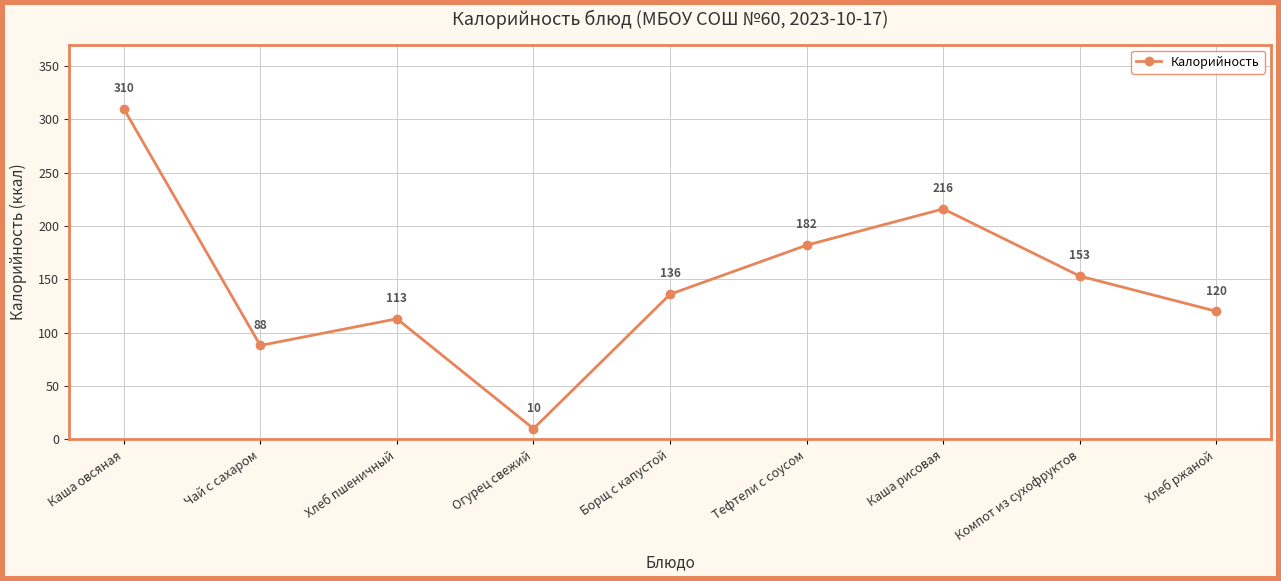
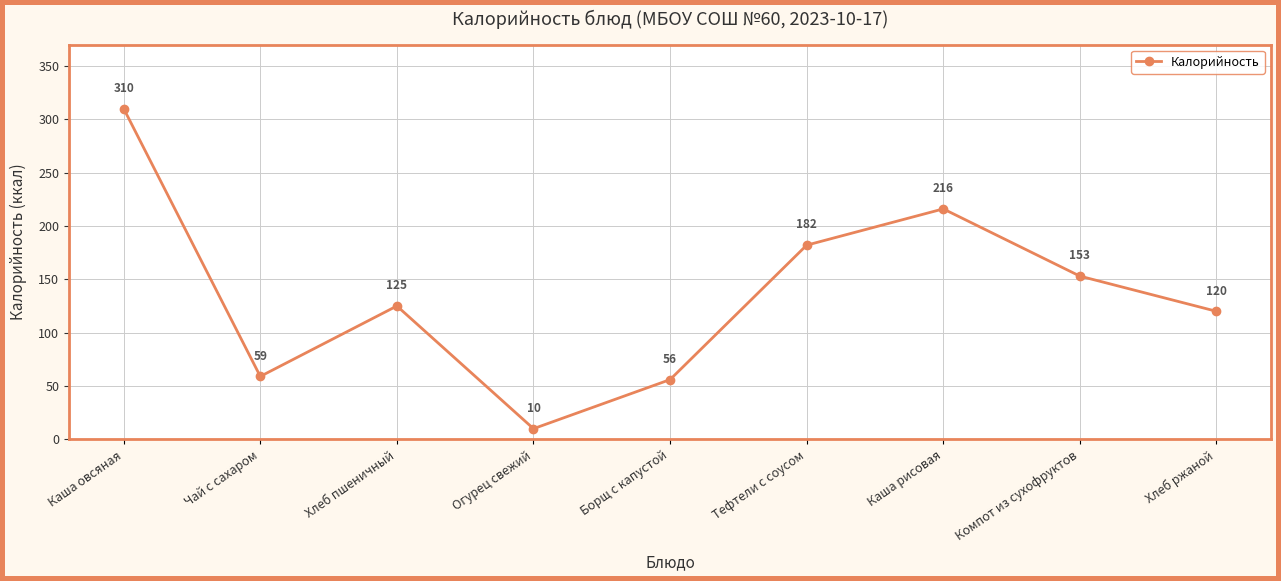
  {
    "Каша овсяная": 310,
-   "Чай с сахаром": 88,
-   "Хлеб пшеничный": 113,
+   "Чай с сахаром": 59,
+   "Хлеб пшеничный": 125,
    "Огурец свежий": 10,
-   "Борщ с капустой": 136,
+   "Борщ с капустой": 56,
    "Тефтели с соусом": 182,
    "Каша рисовая": 216,
    "Компот из сухофруктов": 153,
    "Хлеб ржаной": 120
  }
